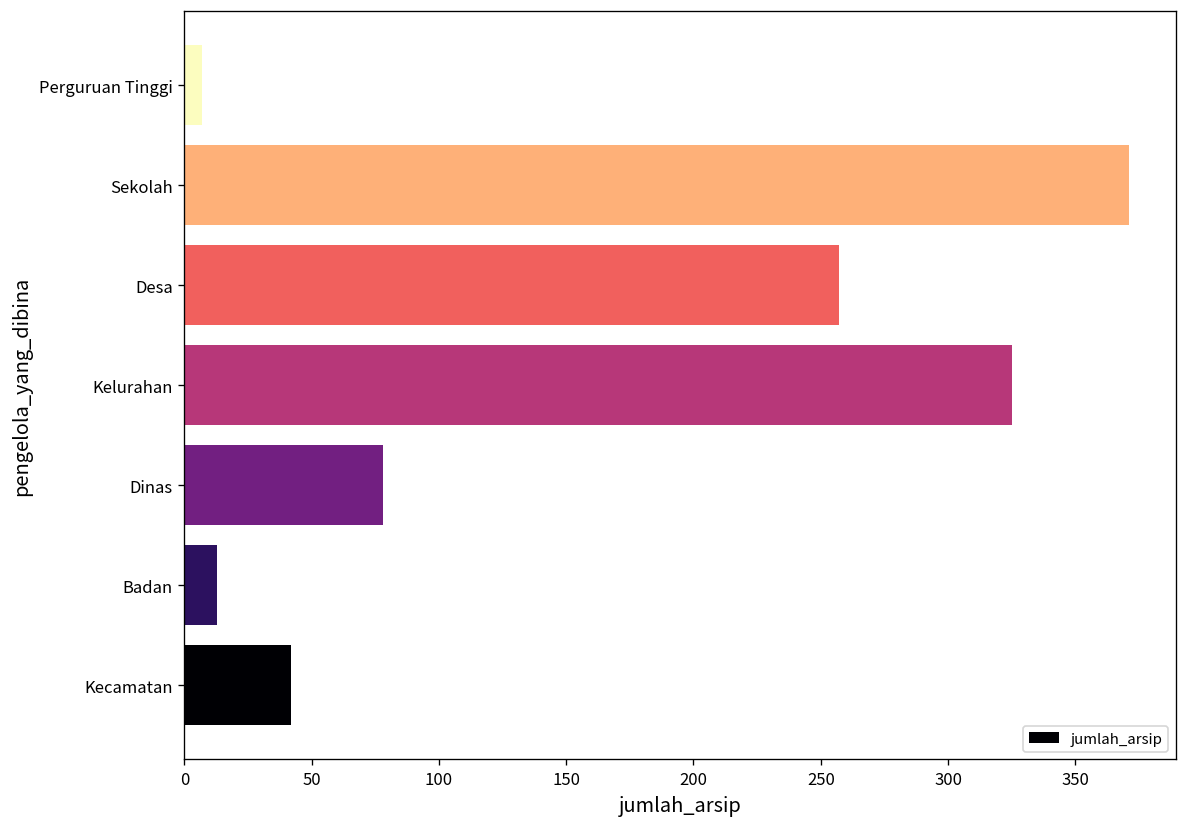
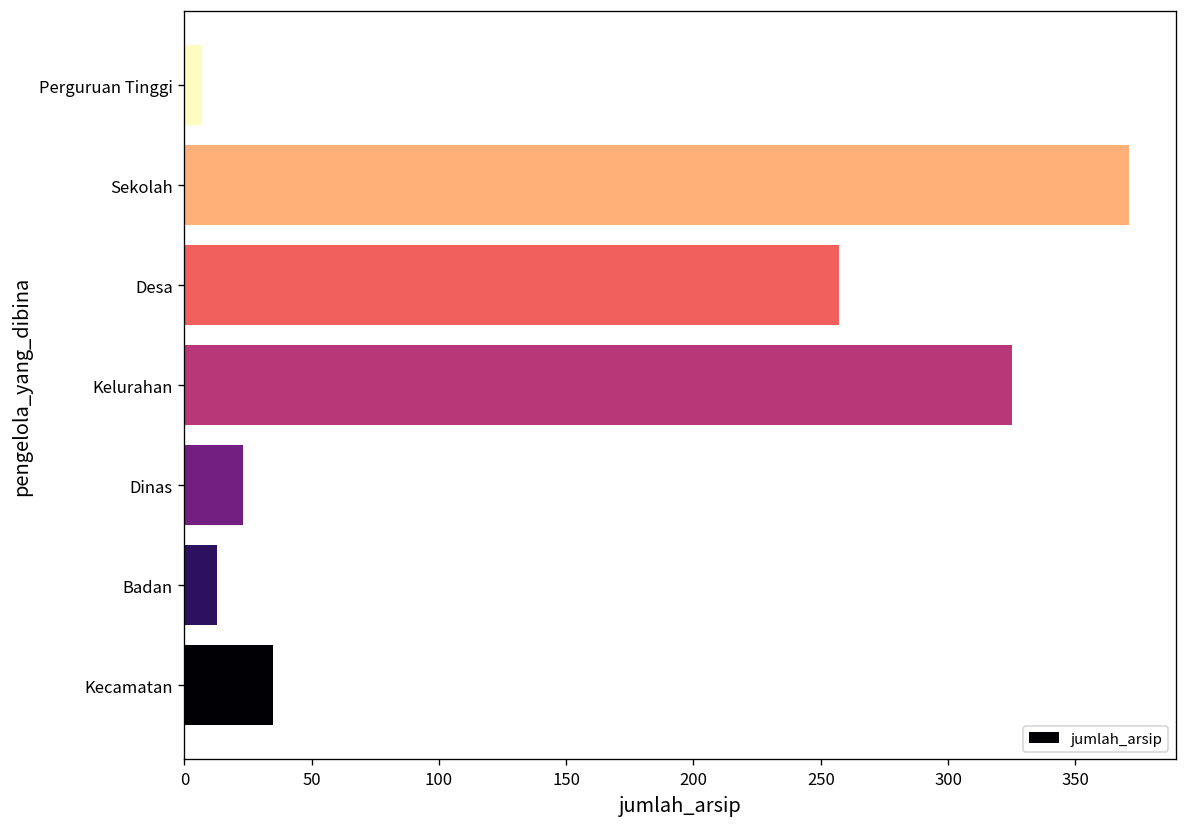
  {
    "Perguruan Tinggi": 7,
    "Sekolah": 371,
    "Desa": 257,
    "Kelurahan": 325,
-   "Dinas": 78,
+   "Dinas": 23,
    "Badan": 13,
-   "Kecamatan": 42
+   "Kecamatan": 35
  }
